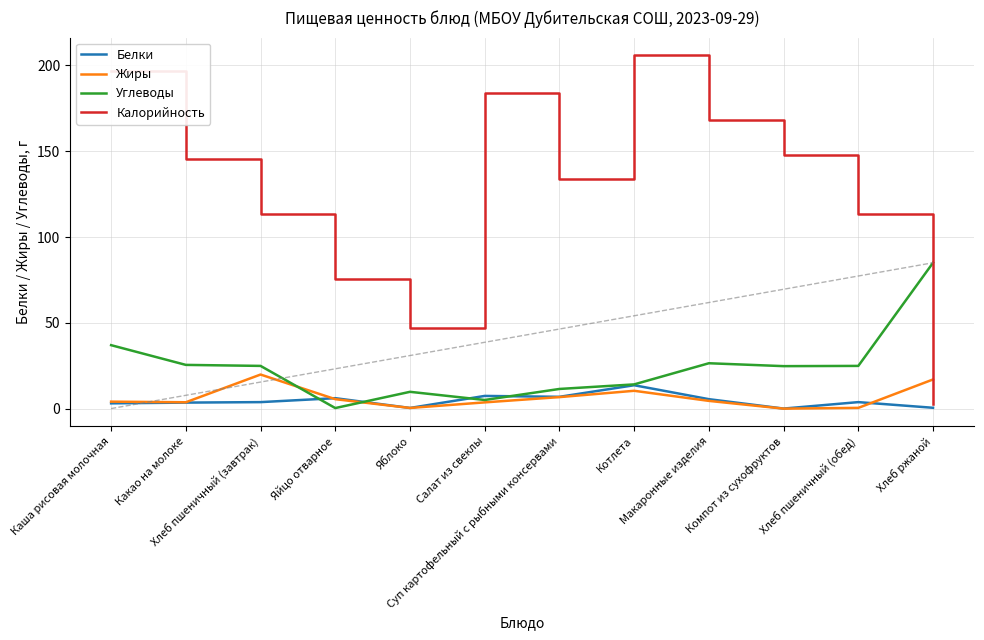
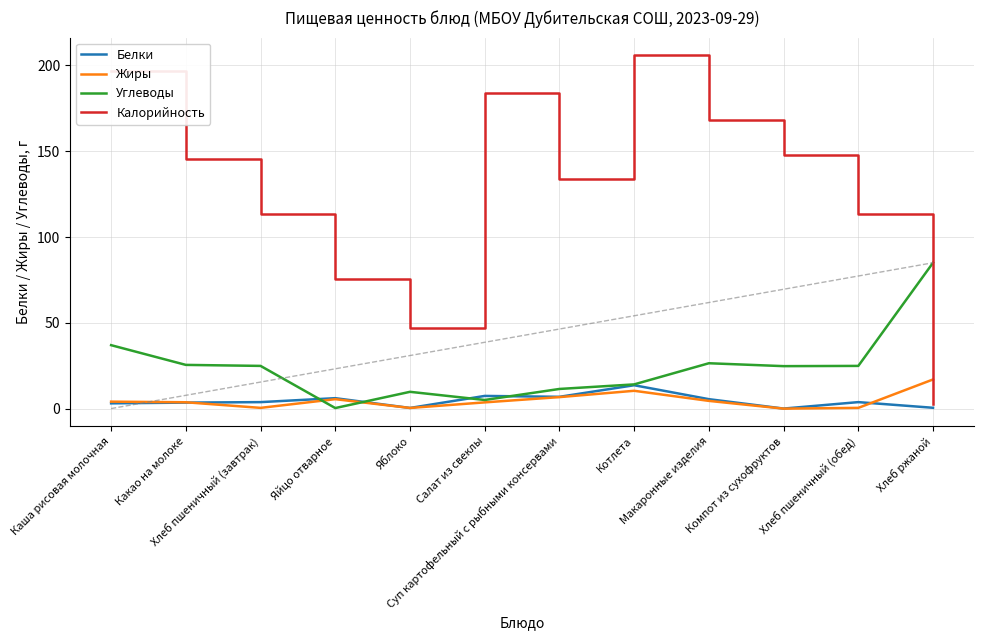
  {
    "Белки": {
      "Хлеб пшеничный (завтрак)": 4,
      "Салат из свеклы": 7,
      "Хлеб пшеничный (обед)": 4,
      "Хлеб ржаной": 1
    },
    "Жиры": {
-     "Хлеб пшеничный (завтрак)": 20,
+     "Хлеб пшеничный (завтрак)": 0,
      "Котлета": 10,
      "Хлеб пшеничный (обед)": 0,
      "Хлеб ржаной": 17
    },
    "Углеводы": {
      "Каша рисовая молочная": 37,
      "Какао на молоке": 25,
      "Хлеб пшеничный (завтрак)": 25,
      "Яйцо отварное": 0,
      "Яблоко": 10,
      "Суп картофельный с рыбными консервами": 11,
      "Макаронные изделия": 26,
      "Компот из сухофруктов": 25,
      "Хлеб пшеничный (обед)": 25
    },
    "Калорийность": {
      "Какао на молоке": 145,
      "Хлеб пшеничный (завтрак)": 113,
      "Яйцо отварное": 75,
      "Яблоко": 47,
      "Салат из свеклы": 184,
      "Суп картофельный с рыбными консервами": 134,
      "Котлета": 206,
      "Макаронные изделия": 168,
      "Компот из сухофруктов": 148,
      "Хлеб пшеничный (обед)": 113,
      "Хлеб ржаной": 3
    }
  }
